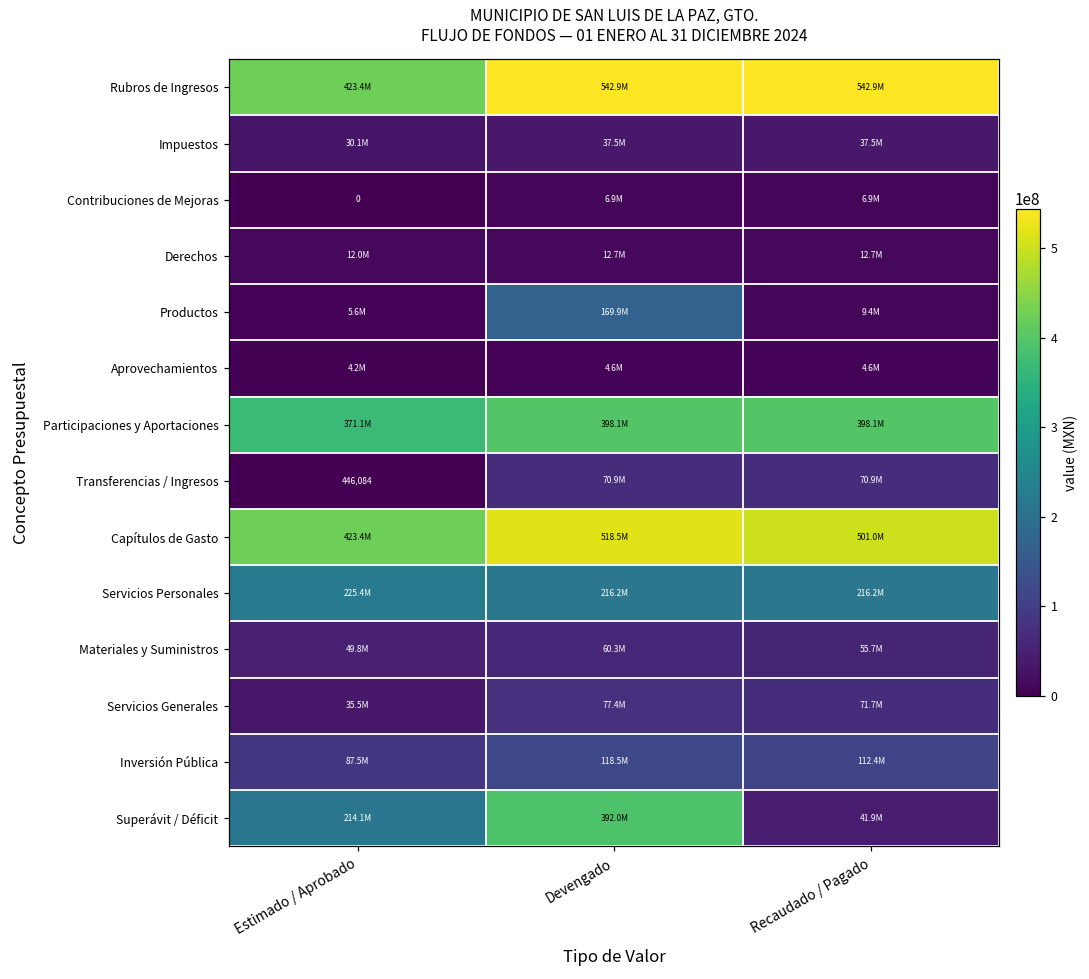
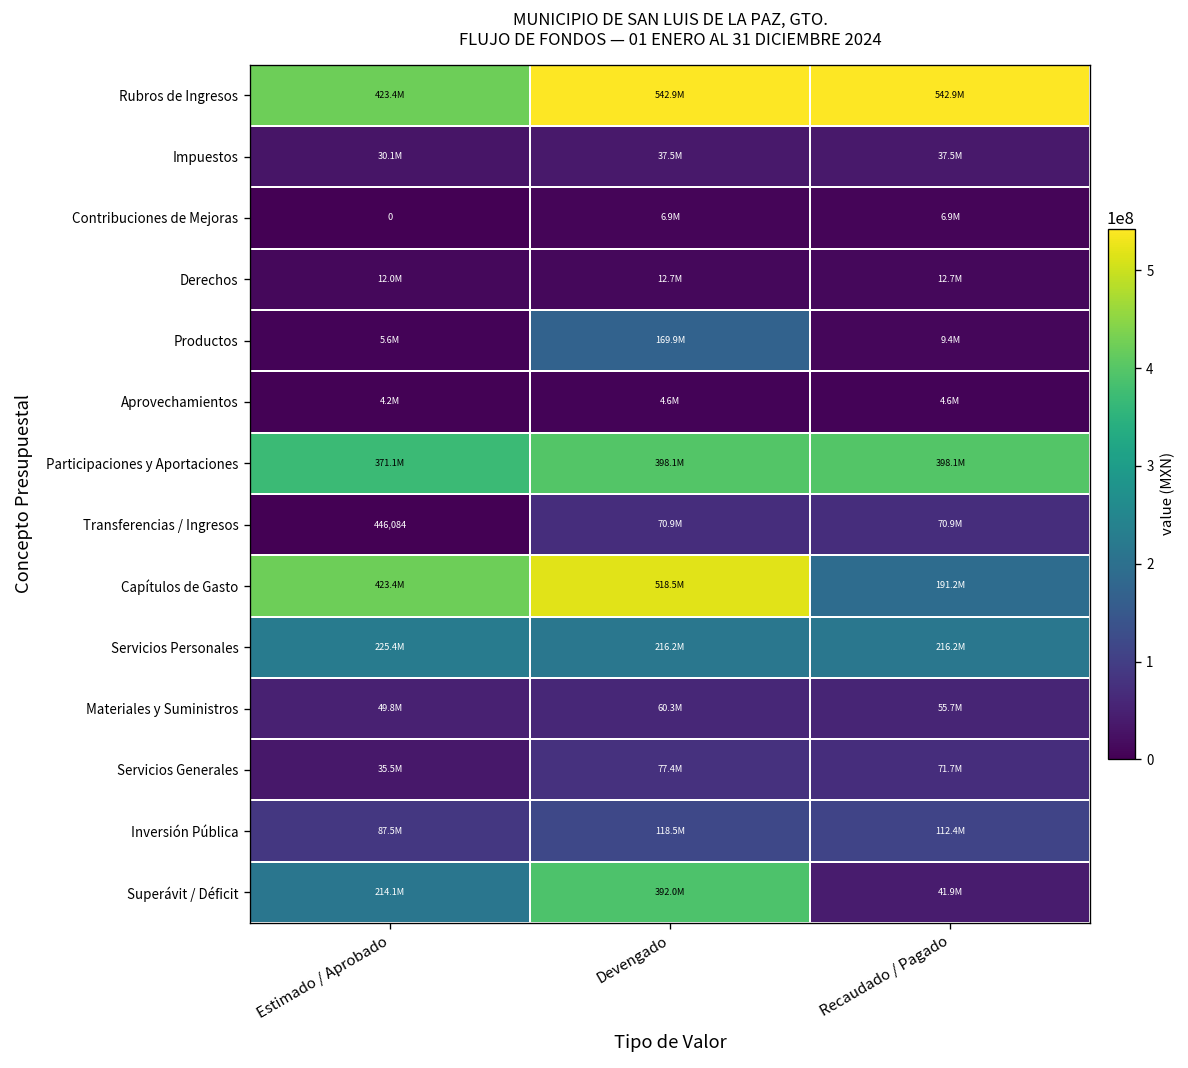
  {
    "Rubros de Ingresos": {
      "Estimado / Aprobado": "423.4M",
      "Devengado": "542.9M",
      "Recaudado / Pagado": "542.9M"
    },
    "Impuestos": {
      "Estimado / Aprobado": "30.1M",
      "Devengado": "37.5M",
      "Recaudado / Pagado": "37.5M"
    },
    "Contribuciones de Mejoras": {
      "Estimado / Aprobado": "0",
      "Devengado": "6.9M",
      "Recaudado / Pagado": "6.9M"
    },
    "Derechos": {
      "Estimado / Aprobado": "12.0M",
      "Devengado": "12.7M",
      "Recaudado / Pagado": "12.7M"
    },
    "Productos": {
      "Estimado / Aprobado": "5.6M",
      "Devengado": "169.9M",
      "Recaudado / Pagado": "9.4M"
    },
    "Aprovechamientos": {
      "Estimado / Aprobado": "4.2M",
      "Devengado": "4.6M",
      "Recaudado / Pagado": "4.6M"
    },
    "Participaciones y Aportaciones": {
      "Estimado / Aprobado": "371.1M",
      "Devengado": "398.1M",
      "Recaudado / Pagado": "398.1M"
    },
    "Transferencias / Ingresos": {
      "Estimado / Aprobado": "446,084",
      "Devengado": "70.9M",
      "Recaudado / Pagado": "70.9M"
    },
    "Capítulos de Gasto": {
      "Estimado / Aprobado": "423.4M",
      "Devengado": "518.5M",
-     "Recaudado / Pagado": "501.0M"
+     "Recaudado / Pagado": "191.2M"
    },
    "Servicios Personales": {
      "Estimado / Aprobado": "225.4M",
      "Devengado": "216.2M",
      "Recaudado / Pagado": "216.2M"
    },
    "Materiales y Suministros": {
      "Estimado / Aprobado": "49.8M",
      "Devengado": "60.3M",
      "Recaudado / Pagado": "55.7M"
    },
    "Servicios Generales": {
      "Estimado / Aprobado": "35.5M",
      "Devengado": "77.4M",
      "Recaudado / Pagado": "71.7M"
    },
    "Inversión Pública": {
      "Estimado / Aprobado": "87.5M",
      "Devengado": "118.5M",
      "Recaudado / Pagado": "112.4M"
    },
    "Superávit / Déficit": {
      "Estimado / Aprobado": "214.1M",
      "Devengado": "392.0M",
      "Recaudado / Pagado": "41.9M"
    }
  }
